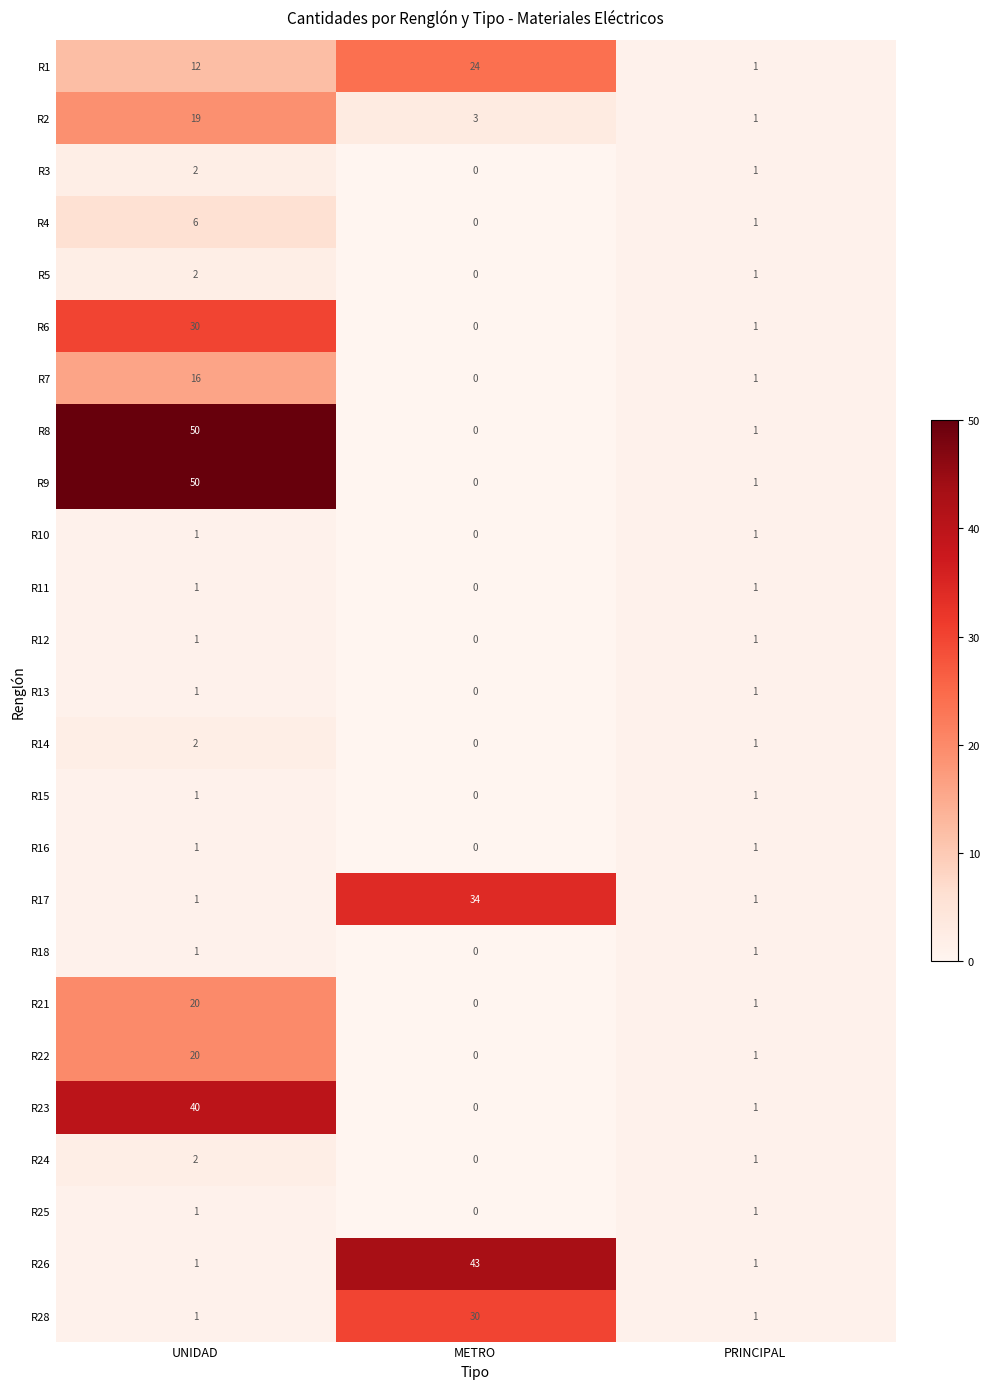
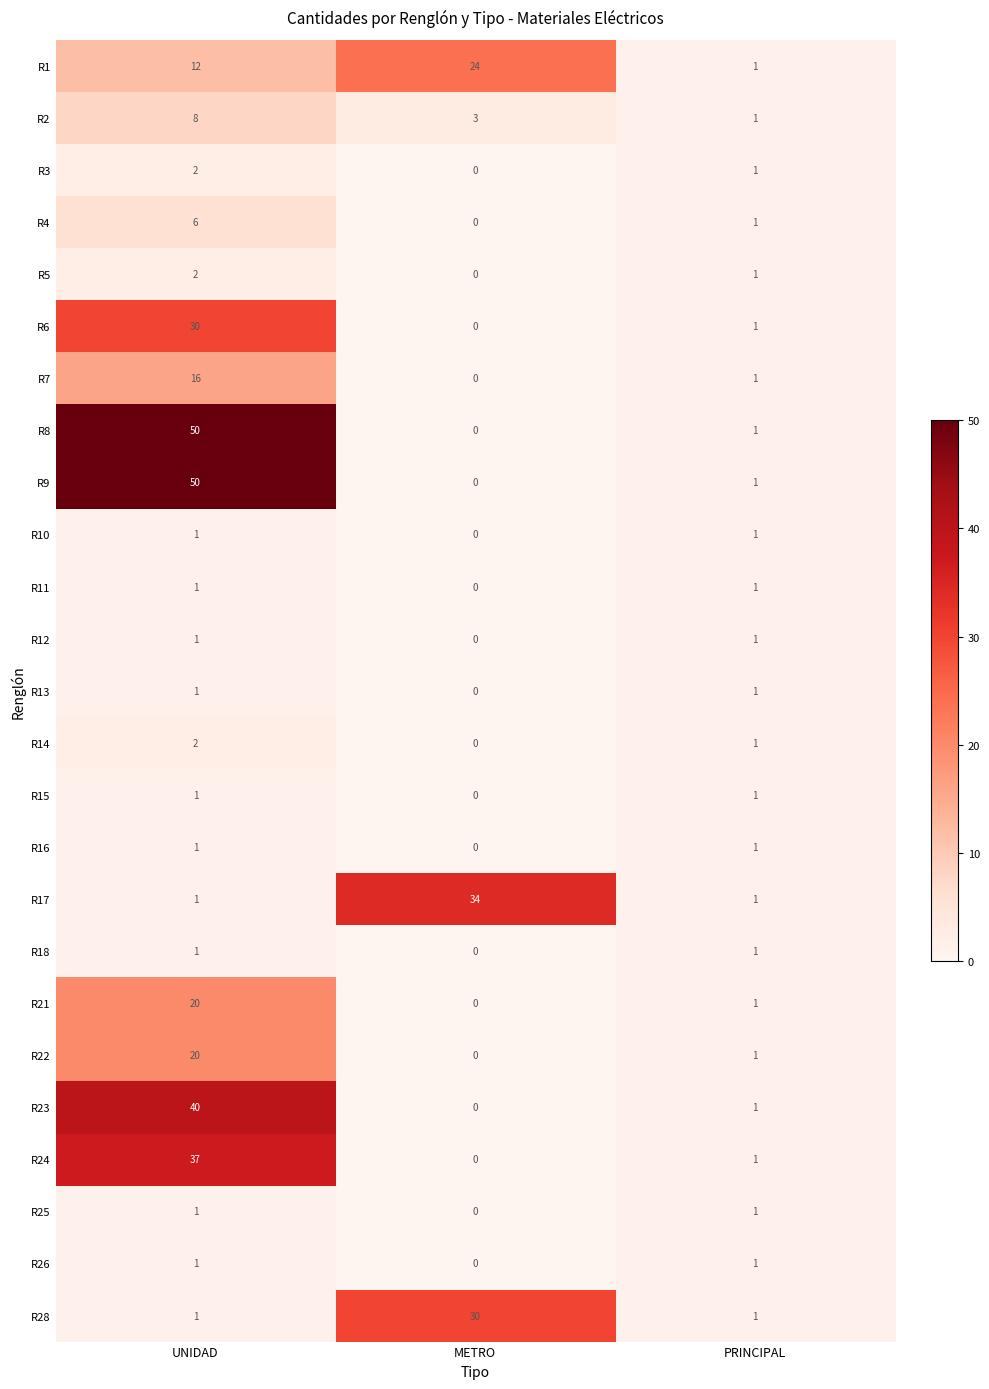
  {
    "R1": {
      "UNIDAD": 12,
      "METRO": 24,
      "PRINCIPAL": 1
    },
    "R2": {
-     "UNIDAD": 19,
+     "UNIDAD": 8,
      "METRO": 3,
      "PRINCIPAL": 1
    },
    "R3": {
      "UNIDAD": 2,
      "METRO": 0,
      "PRINCIPAL": 1
    },
    "R4": {
      "UNIDAD": 6,
      "METRO": 0,
      "PRINCIPAL": 1
    },
    "R5": {
      "UNIDAD": 2,
      "METRO": 0,
      "PRINCIPAL": 1
    },
    "R6": {
      "UNIDAD": 30,
      "METRO": 0,
      "PRINCIPAL": 1
    },
    "R7": {
      "UNIDAD": 16,
      "METRO": 0,
      "PRINCIPAL": 1
    },
    "R8": {
      "UNIDAD": 50,
      "METRO": 0,
      "PRINCIPAL": 1
    },
    "R9": {
      "UNIDAD": 50,
      "METRO": 0,
      "PRINCIPAL": 1
    },
    "R10": {
      "UNIDAD": 1,
      "METRO": 0,
      "PRINCIPAL": 1
    },
    "R11": {
      "UNIDAD": 1,
      "METRO": 0,
      "PRINCIPAL": 1
    },
    "R12": {
      "UNIDAD": 1,
      "METRO": 0,
      "PRINCIPAL": 1
    },
    "R13": {
      "UNIDAD": 1,
      "METRO": 0,
      "PRINCIPAL": 1
    },
    "R14": {
      "UNIDAD": 2,
      "METRO": 0,
      "PRINCIPAL": 1
    },
    "R15": {
      "UNIDAD": 1,
      "METRO": 0,
      "PRINCIPAL": 1
    },
    "R16": {
      "UNIDAD": 1,
      "METRO": 0,
      "PRINCIPAL": 1
    },
    "R17": {
      "UNIDAD": 1,
      "METRO": 34,
      "PRINCIPAL": 1
    },
    "R18": {
      "UNIDAD": 1,
      "METRO": 0,
      "PRINCIPAL": 1
    },
    "R21": {
      "UNIDAD": 20,
      "METRO": 0,
      "PRINCIPAL": 1
    },
    "R22": {
      "UNIDAD": 20,
      "METRO": 0,
      "PRINCIPAL": 1
    },
    "R23": {
      "UNIDAD": 40,
      "METRO": 0,
      "PRINCIPAL": 1
    },
    "R24": {
-     "UNIDAD": 2,
+     "UNIDAD": 37,
      "METRO": 0,
      "PRINCIPAL": 1
    },
    "R25": {
      "UNIDAD": 1,
      "METRO": 0,
      "PRINCIPAL": 1
    },
    "R26": {
      "UNIDAD": 1,
-     "METRO": 43,
+     "METRO": 0,
      "PRINCIPAL": 1
    },
    "R28": {
      "UNIDAD": 1,
      "METRO": 30,
      "PRINCIPAL": 1
    }
  }
